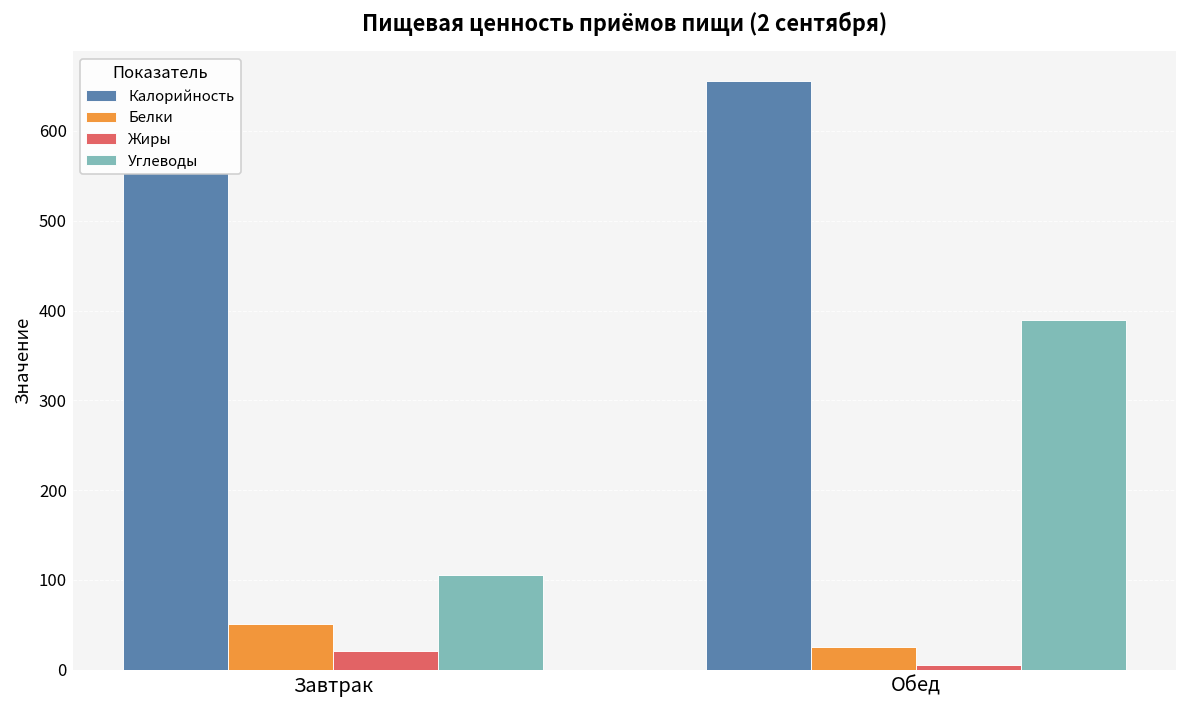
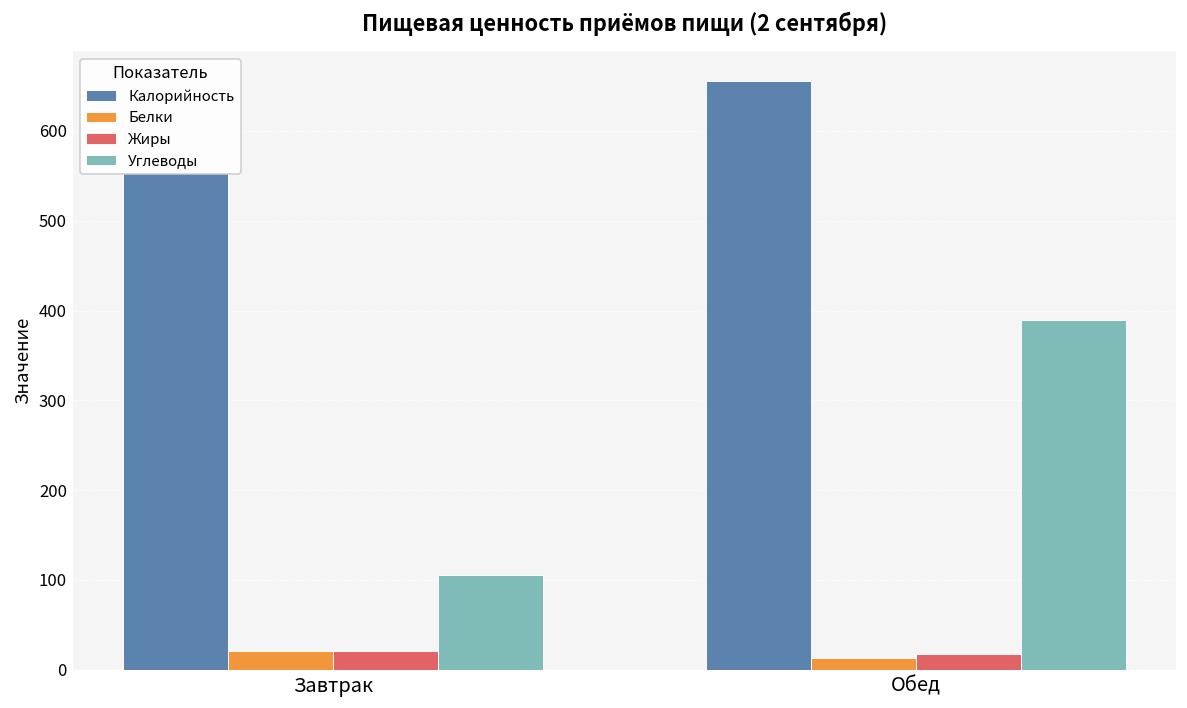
  {
    "Калорийность": {
      "Обед": 660
    },
    "Белки": {
-     "Завтрак": 50,
-     "Обед": 30
+     "Завтрак": 20,
+     "Обед": 10
    },
    "Жиры": {
      "Завтрак": 20,
-     "Обед": 10
+     "Обед": 20
    },
    "Углеводы": {
      "Завтрак": 110,
      "Обед": 390
    }
  }
